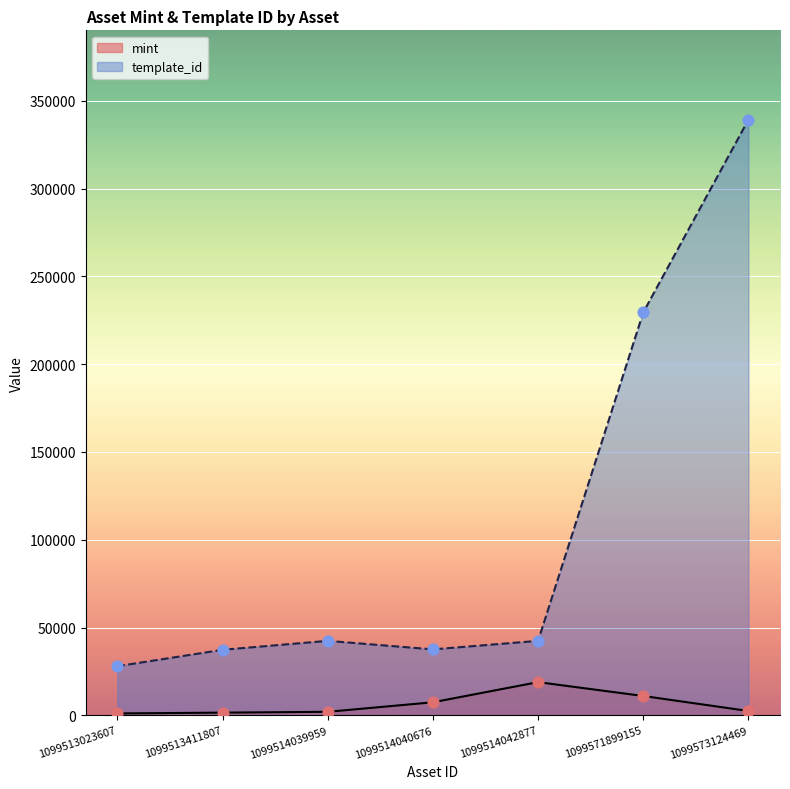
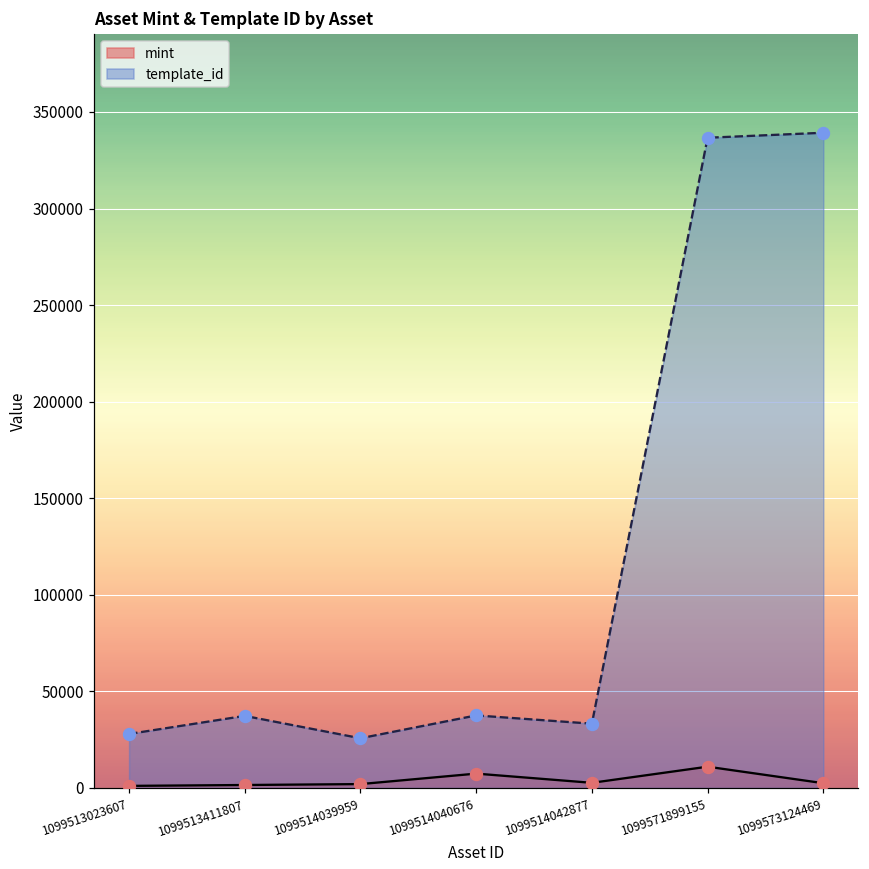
  {
    "mint": {
      "1099513023607": 1000,
      "1099513411807": 2000,
      "1099514039959": 2000,
      "1099514040676": 7000,
-     "1099514042877": 19000,
+     "1099514042877": 3000,
      "1099571899155": 11000,
      "1099573124469": 2000
    },
    "template_id": {
      "1099513023607": 28000,
      "1099513411807": 37000,
-     "1099514039959": 42000,
+     "1099514039959": 26000,
      "1099514040676": 38000,
-     "1099514042877": 42000,
-     "1099571899155": 229000,
+     "1099514042877": 33000,
+     "1099571899155": 337000,
      "1099573124469": 339000
    }
  }
